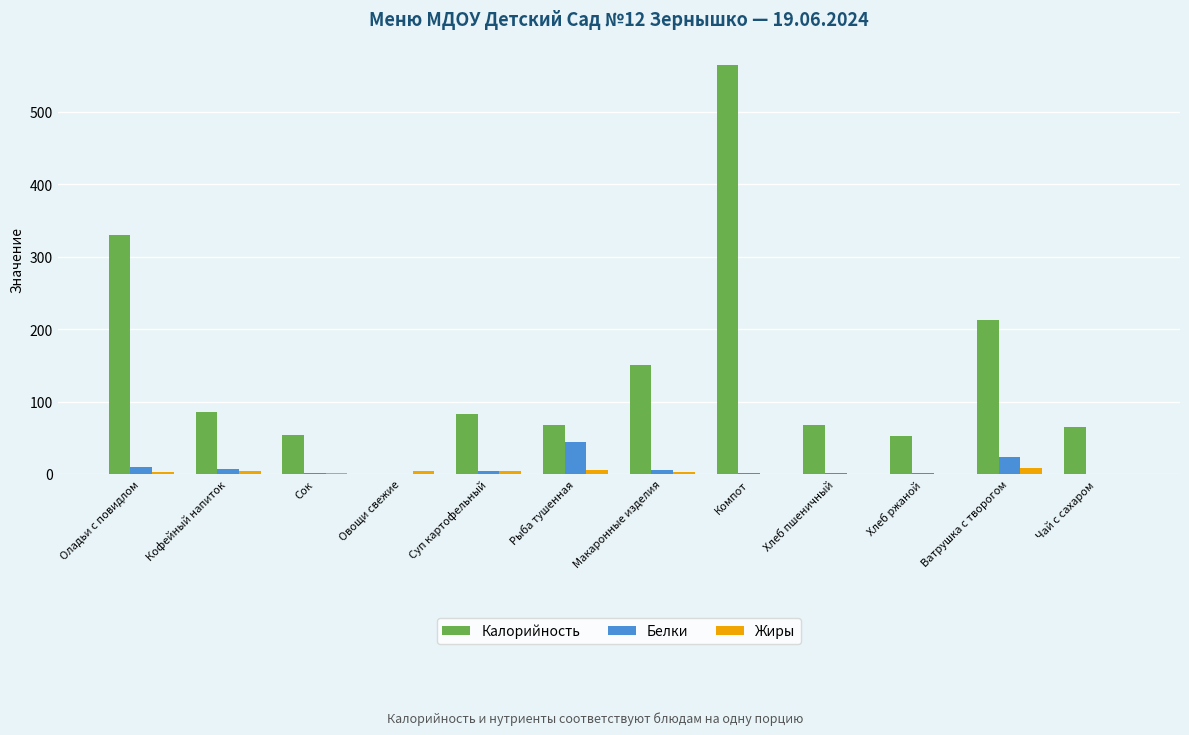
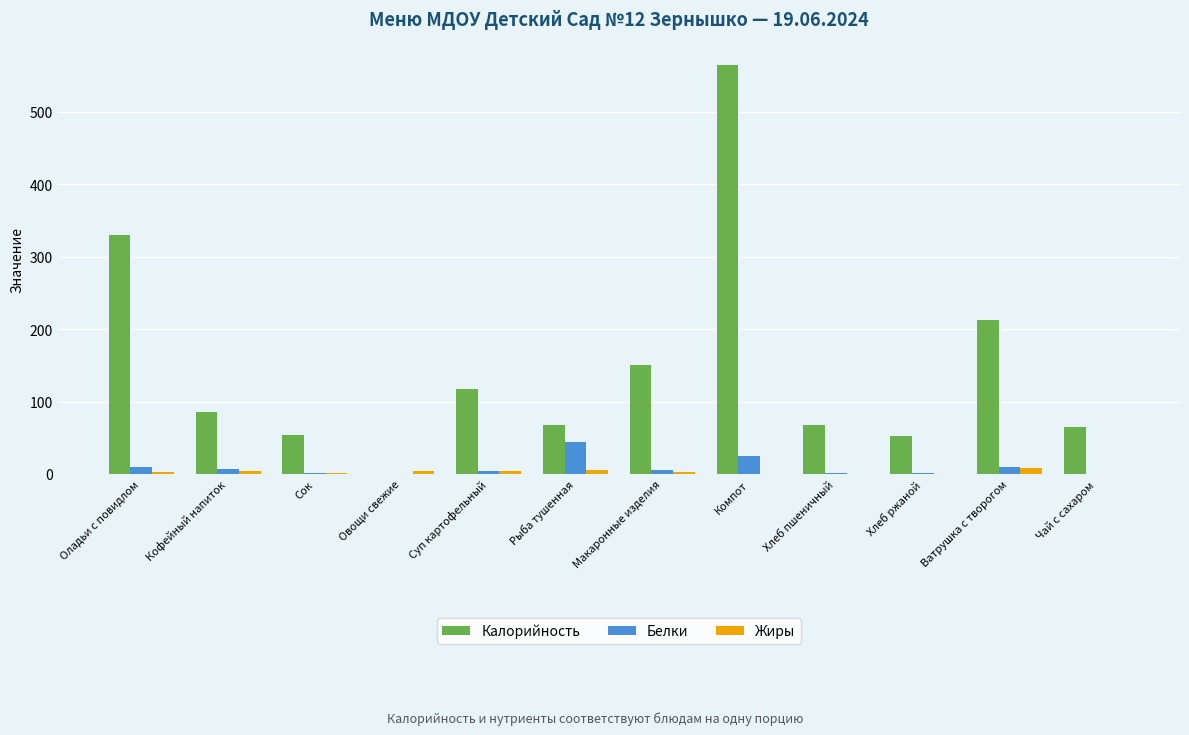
  {
    "Калорийность": {
      "Оладьи с повидлом": 330,
      "Кофейный напиток": 90,
      "Сок": 50,
      "Овощи свежие": 0,
-     "Суп картофельный": 80,
+     "Суп картофельный": 120,
      "Рыба тушенная": 70,
      "Макаронные изделия": 150,
      "Компот": 570,
      "Хлеб пшеничный": 70,
      "Хлеб ржаной": 50,
      "Ватрушка с творогом": 210,
      "Чай с сахаром": 70
    },
    "Белки": {
      "Оладьи с повидлом": 10,
      "Кофейный напиток": 10,
      "Овощи свежие": 0,
      "Суп картофельный": 0,
      "Рыба тушенная": 40,
      "Макаронные изделия": 10,
-     "Компот": 0,
-     "Ватрушка с творогом": 20,
+     "Компот": 30,
+     "Ватрушка с творогом": 10,
      "Чай с сахаром": 0
    },
    "Жиры": {
      "Кофейный напиток": 0,
      "Овощи свежие": 0,
      "Суп картофельный": 0,
      "Рыба тушенная": 10,
      "Ватрушка с творогом": 10,
      "Чай с сахаром": 0
    }
  }
